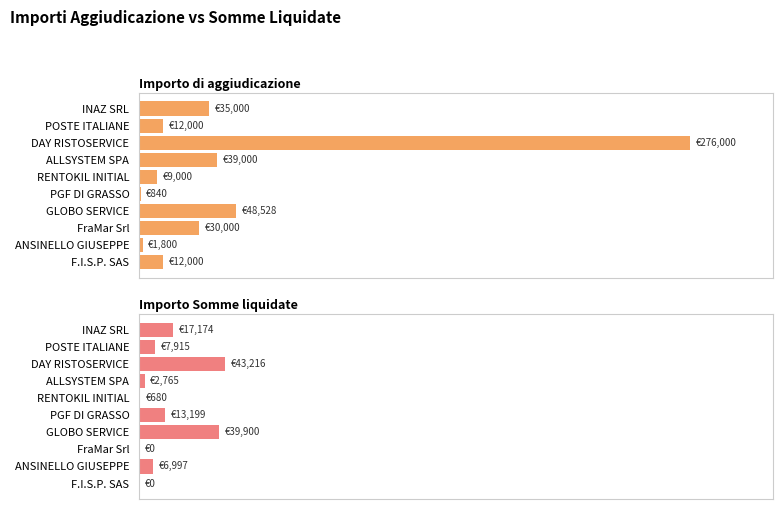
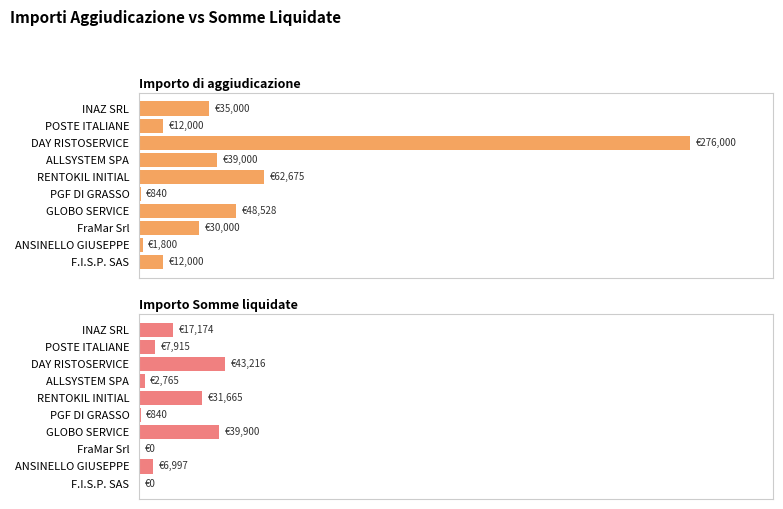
  {
    "Importo di aggiudicazione": {
      "INAZ SRL": "€35,000",
      "POSTE ITALIANE": "€12,000",
      "DAY RISTOSERVICE": "€276,000",
      "ALLSYSTEM SPA": "€39,000",
-     "RENTOKIL INITIAL": "€9,000",
+     "RENTOKIL INITIAL": "€62,675",
      "PGF DI GRASSO": "€840",
      "GLOBO SERVICE": "€48,528",
      "FraMar Srl": "€30,000",
      "ANSINELLO GIUSEPPE": "€1,800",
      "F.I.S.P. SAS": "€12,000"
    },
    "Importo Somme liquidate": {
      "INAZ SRL": "€17,174",
      "POSTE ITALIANE": "€7,915",
      "DAY RISTOSERVICE": "€43,216",
      "ALLSYSTEM SPA": "€2,765",
-     "RENTOKIL INITIAL": "€680",
-     "PGF DI GRASSO": "€13,199",
+     "RENTOKIL INITIAL": "€31,665",
+     "PGF DI GRASSO": "€840",
      "GLOBO SERVICE": "€39,900",
      "FraMar Srl": "€0",
      "ANSINELLO GIUSEPPE": "€6,997",
      "F.I.S.P. SAS": "€0"
    }
  }
